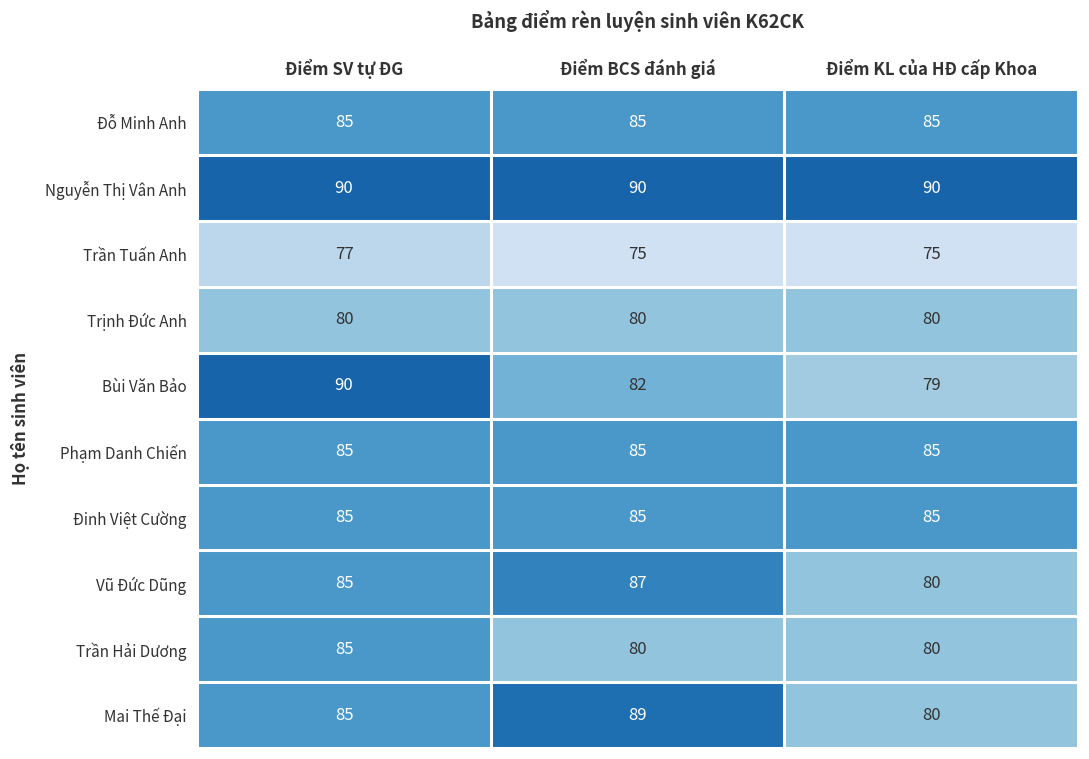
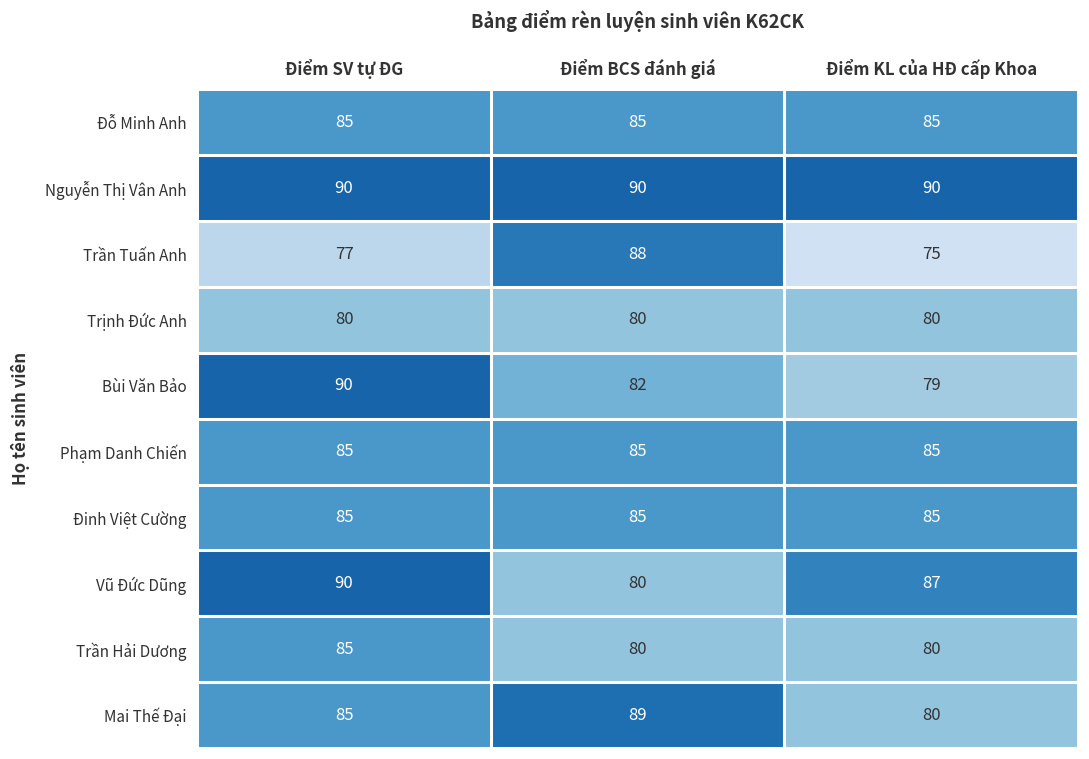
  {
    "Đỗ Minh Anh": {
      "Điểm SV tự ĐG": 85,
      "Điểm BCS đánh giá": 85,
      "Điểm KL của HĐ cấp Khoa": 85
    },
    "Nguyễn Thị Vân Anh": {
      "Điểm SV tự ĐG": 90,
      "Điểm BCS đánh giá": 90,
      "Điểm KL của HĐ cấp Khoa": 90
    },
    "Trần Tuấn Anh": {
      "Điểm SV tự ĐG": 77,
-     "Điểm BCS đánh giá": 75,
+     "Điểm BCS đánh giá": 88,
      "Điểm KL của HĐ cấp Khoa": 75
    },
    "Trịnh Đức Anh": {
      "Điểm SV tự ĐG": 80,
      "Điểm BCS đánh giá": 80,
      "Điểm KL của HĐ cấp Khoa": 80
    },
    "Bùi Văn Bảo": {
      "Điểm SV tự ĐG": 90,
      "Điểm BCS đánh giá": 82,
      "Điểm KL của HĐ cấp Khoa": 79
    },
    "Phạm Danh Chiến": {
      "Điểm SV tự ĐG": 85,
      "Điểm BCS đánh giá": 85,
      "Điểm KL của HĐ cấp Khoa": 85
    },
    "Đinh Việt Cường": {
      "Điểm SV tự ĐG": 85,
      "Điểm BCS đánh giá": 85,
      "Điểm KL của HĐ cấp Khoa": 85
    },
    "Vũ Đức Dũng": {
-     "Điểm SV tự ĐG": 85,
-     "Điểm BCS đánh giá": 87,
-     "Điểm KL của HĐ cấp Khoa": 80
+     "Điểm SV tự ĐG": 90,
+     "Điểm BCS đánh giá": 80,
+     "Điểm KL của HĐ cấp Khoa": 87
    },
    "Trần Hải Dương": {
      "Điểm SV tự ĐG": 85,
      "Điểm BCS đánh giá": 80,
      "Điểm KL của HĐ cấp Khoa": 80
    },
    "Mai Thế Đại": {
      "Điểm SV tự ĐG": 85,
      "Điểm BCS đánh giá": 89,
      "Điểm KL của HĐ cấp Khoa": 80
    }
  }
